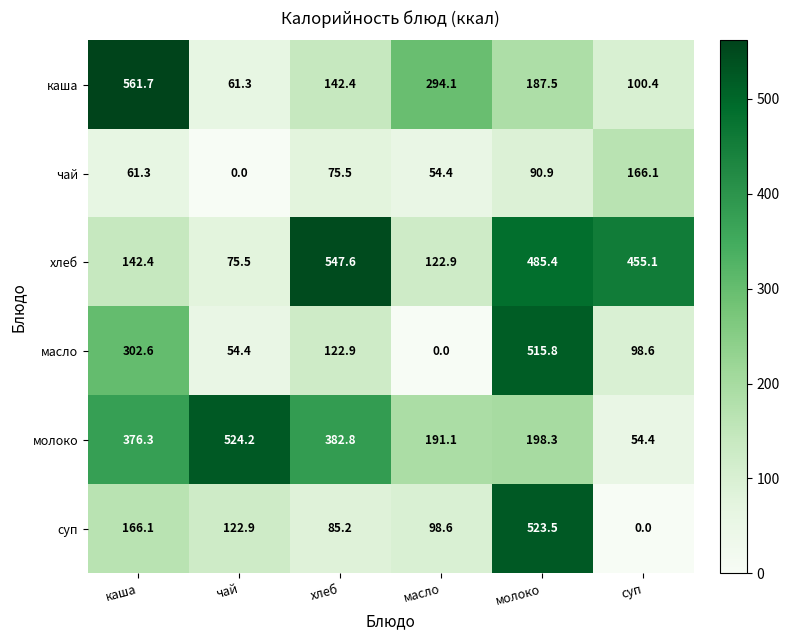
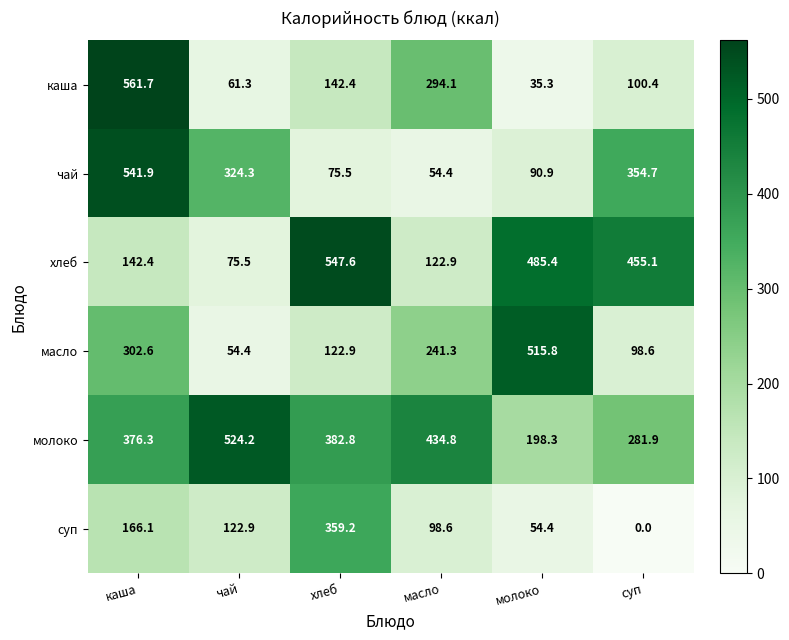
  {
    "каша": {
      "каша": 561.7,
      "чай": 61.3,
      "хлеб": 142.4,
      "масло": 294.1,
-     "молоко": 187.5,
+     "молоко": 35.3,
      "суп": 100.4
    },
    "чай": {
-     "каша": 61.3,
-     "чай": 0.0,
+     "каша": 541.9,
+     "чай": 324.3,
      "хлеб": 75.5,
      "масло": 54.4,
      "молоко": 90.9,
-     "суп": 166.1
+     "суп": 354.7
    },
    "хлеб": {
      "каша": 142.4,
      "чай": 75.5,
      "хлеб": 547.6,
      "масло": 122.9,
      "молоко": 485.4,
      "суп": 455.1
    },
    "масло": {
      "каша": 302.6,
      "чай": 54.4,
      "хлеб": 122.9,
-     "масло": 0.0,
+     "масло": 241.3,
      "молоко": 515.8,
      "суп": 98.6
    },
    "молоко": {
      "каша": 376.3,
      "чай": 524.2,
      "хлеб": 382.8,
-     "масло": 191.1,
+     "масло": 434.8,
      "молоко": 198.3,
-     "суп": 54.4
+     "суп": 281.9
    },
    "суп": {
      "каша": 166.1,
      "чай": 122.9,
-     "хлеб": 85.2,
+     "хлеб": 359.2,
      "масло": 98.6,
-     "молоко": 523.5,
+     "молоко": 54.4,
      "суп": 0.0
    }
  }
